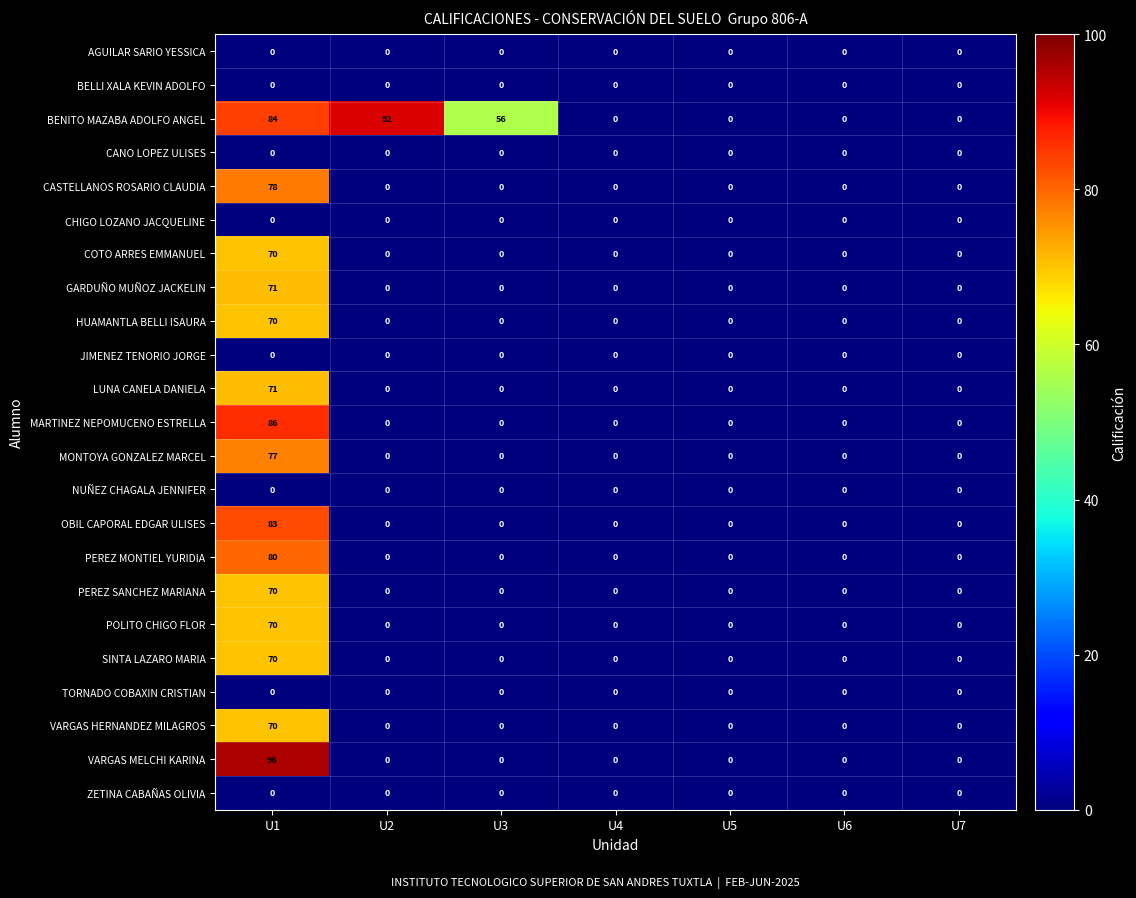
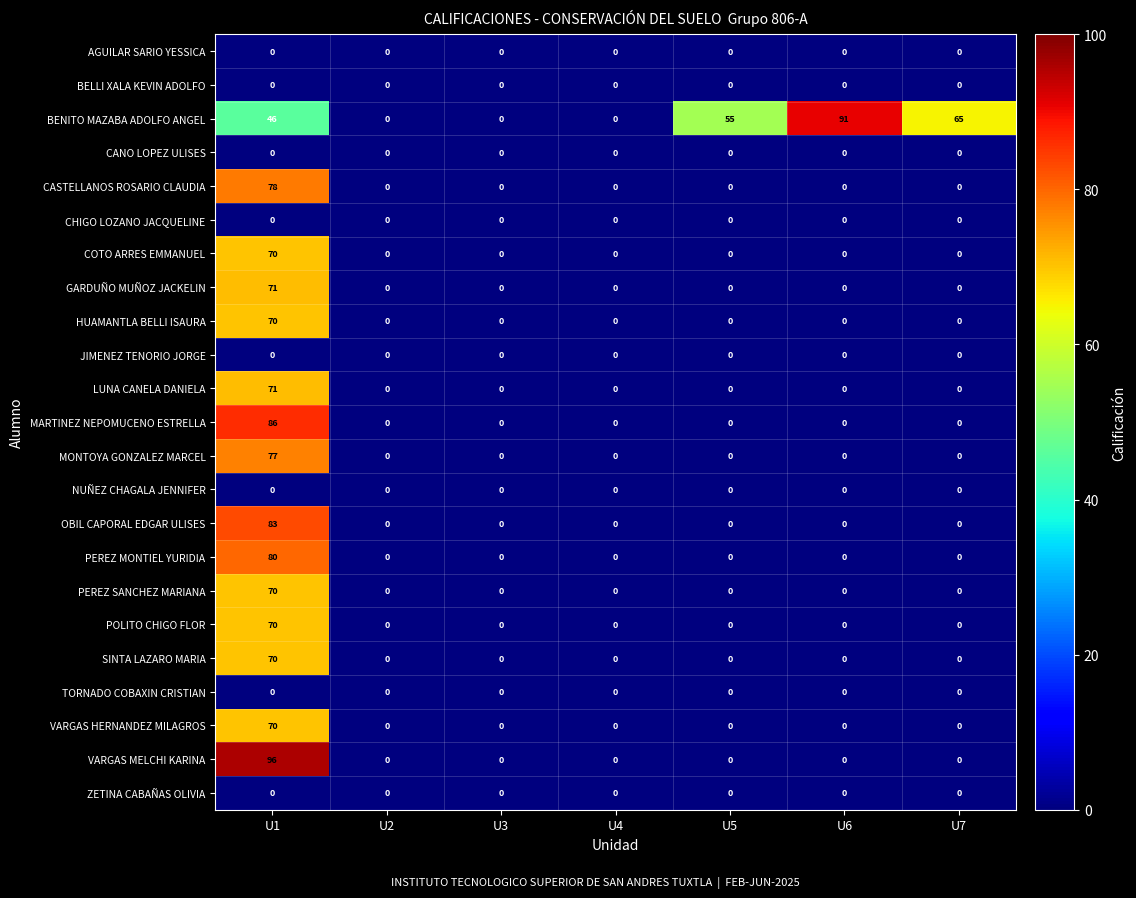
  {
    "AGUILAR SARIO YESSICA": {
      "U1": 0,
      "U2": 0,
      "U3": 0,
      "U4": 0,
      "U5": 0,
      "U6": 0,
      "U7": 0
    },
    "BELLI XALA KEVIN ADOLFO": {
      "U1": 0,
      "U2": 0,
      "U3": 0,
      "U4": 0,
      "U5": 0,
      "U6": 0,
      "U7": 0
    },
    "BENITO MAZABA ADOLFO ANGEL": {
-     "U1": 84,
-     "U2": 92,
-     "U3": 56,
+     "U1": 46,
+     "U2": 0,
+     "U3": 0,
      "U4": 0,
-     "U5": 0,
-     "U6": 0,
-     "U7": 0
+     "U5": 55,
+     "U6": 91,
+     "U7": 65
    },
    "CANO LOPEZ ULISES": {
      "U1": 0,
      "U2": 0,
      "U3": 0,
      "U4": 0,
      "U5": 0,
      "U6": 0,
      "U7": 0
    },
    "CASTELLANOS ROSARIO CLAUDIA": {
      "U1": 78,
      "U2": 0,
      "U3": 0,
      "U4": 0,
      "U5": 0,
      "U6": 0,
      "U7": 0
    },
    "CHIGO LOZANO JACQUELINE": {
      "U1": 0,
      "U2": 0,
      "U3": 0,
      "U4": 0,
      "U5": 0,
      "U6": 0,
      "U7": 0
    },
    "COTO ARRES EMMANUEL": {
      "U1": 70,
      "U2": 0,
      "U3": 0,
      "U4": 0,
      "U5": 0,
      "U6": 0,
      "U7": 0
    },
    "GARDUÑO MUÑOZ JACKELIN": {
      "U1": 71,
      "U2": 0,
      "U3": 0,
      "U4": 0,
      "U5": 0,
      "U6": 0,
      "U7": 0
    },
    "HUAMANTLA BELLI ISAURA": {
      "U1": 70,
      "U2": 0,
      "U3": 0,
      "U4": 0,
      "U5": 0,
      "U6": 0,
      "U7": 0
    },
    "JIMENEZ TENORIO JORGE": {
      "U1": 0,
      "U2": 0,
      "U3": 0,
      "U4": 0,
      "U5": 0,
      "U6": 0,
      "U7": 0
    },
    "LUNA CANELA DANIELA": {
      "U1": 71,
      "U2": 0,
      "U3": 0,
      "U4": 0,
      "U5": 0,
      "U6": 0,
      "U7": 0
    },
    "MARTINEZ NEPOMUCENO ESTRELLA": {
      "U1": 86,
      "U2": 0,
      "U3": 0,
      "U4": 0,
      "U5": 0,
      "U6": 0,
      "U7": 0
    },
    "MONTOYA GONZALEZ MARCEL": {
      "U1": 77,
      "U2": 0,
      "U3": 0,
      "U4": 0,
      "U5": 0,
      "U6": 0,
      "U7": 0
    },
    "NUÑEZ CHAGALA JENNIFER": {
      "U1": 0,
      "U2": 0,
      "U3": 0,
      "U4": 0,
      "U5": 0,
      "U6": 0,
      "U7": 0
    },
    "OBIL CAPORAL EDGAR ULISES": {
      "U1": 83,
      "U2": 0,
      "U3": 0,
      "U4": 0,
      "U5": 0,
      "U6": 0,
      "U7": 0
    },
    "PEREZ MONTIEL YURIDIA": {
      "U1": 80,
      "U2": 0,
      "U3": 0,
      "U4": 0,
      "U5": 0,
      "U6": 0,
      "U7": 0
    },
    "PEREZ SANCHEZ MARIANA": {
      "U1": 70,
      "U2": 0,
      "U3": 0,
      "U4": 0,
      "U5": 0,
      "U6": 0,
      "U7": 0
    },
    "POLITO CHIGO FLOR": {
      "U1": 70,
      "U2": 0,
      "U3": 0,
      "U4": 0,
      "U5": 0,
      "U6": 0,
      "U7": 0
    },
    "SINTA LAZARO MARIA": {
      "U1": 70,
      "U2": 0,
      "U3": 0,
      "U4": 0,
      "U5": 0,
      "U6": 0,
      "U7": 0
    },
    "TORNADO COBAXIN CRISTIAN": {
      "U1": 0,
      "U2": 0,
      "U3": 0,
      "U4": 0,
      "U5": 0,
      "U6": 0,
      "U7": 0
    },
    "VARGAS HERNANDEZ MILAGROS": {
      "U1": 70,
      "U2": 0,
      "U3": 0,
      "U4": 0,
      "U5": 0,
      "U6": 0,
      "U7": 0
    },
    "VARGAS MELCHI KARINA": {
      "U1": 96,
      "U2": 0,
      "U3": 0,
      "U4": 0,
      "U5": 0,
      "U6": 0,
      "U7": 0
    },
    "ZETINA CABAÑAS OLIVIA": {
      "U1": 0,
      "U2": 0,
      "U3": 0,
      "U4": 0,
      "U5": 0,
      "U6": 0,
      "U7": 0
    }
  }
